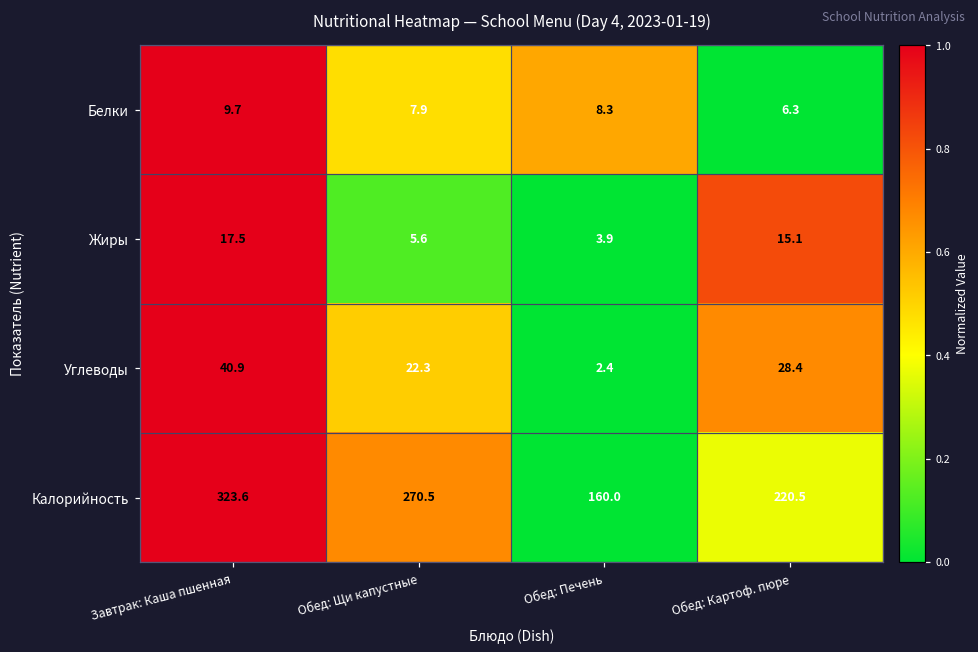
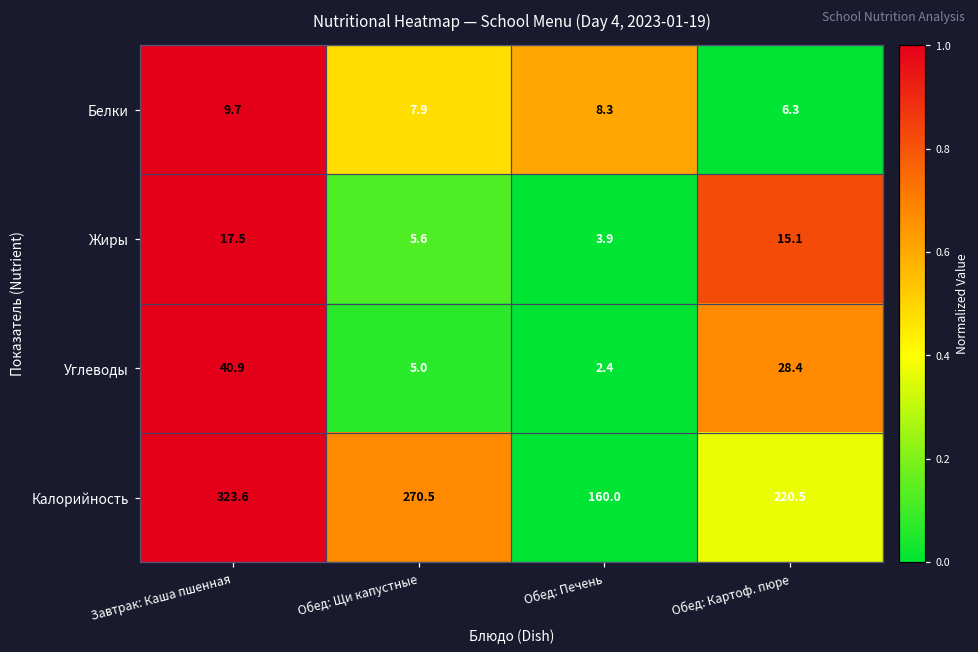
  {
    "Белки": {
      "Завтрак: Каша пшенная": 9.7,
      "Обед: Щи капустные": 7.9,
      "Обед: Печень": 8.3,
      "Обед: Картоф. пюре": 6.3
    },
    "Жиры": {
      "Завтрак: Каша пшенная": 17.5,
      "Обед: Щи капустные": 5.6,
      "Обед: Печень": 3.9,
      "Обед: Картоф. пюре": 15.1
    },
    "Углеводы": {
      "Завтрак: Каша пшенная": 40.9,
-     "Обед: Щи капустные": 22.3,
+     "Обед: Щи капустные": 5.0,
      "Обед: Печень": 2.4,
      "Обед: Картоф. пюре": 28.4
    },
    "Калорийность": {
      "Завтрак: Каша пшенная": 323.6,
      "Обед: Щи капустные": 270.5,
      "Обед: Печень": 160.0,
      "Обед: Картоф. пюре": 220.5
    }
  }
